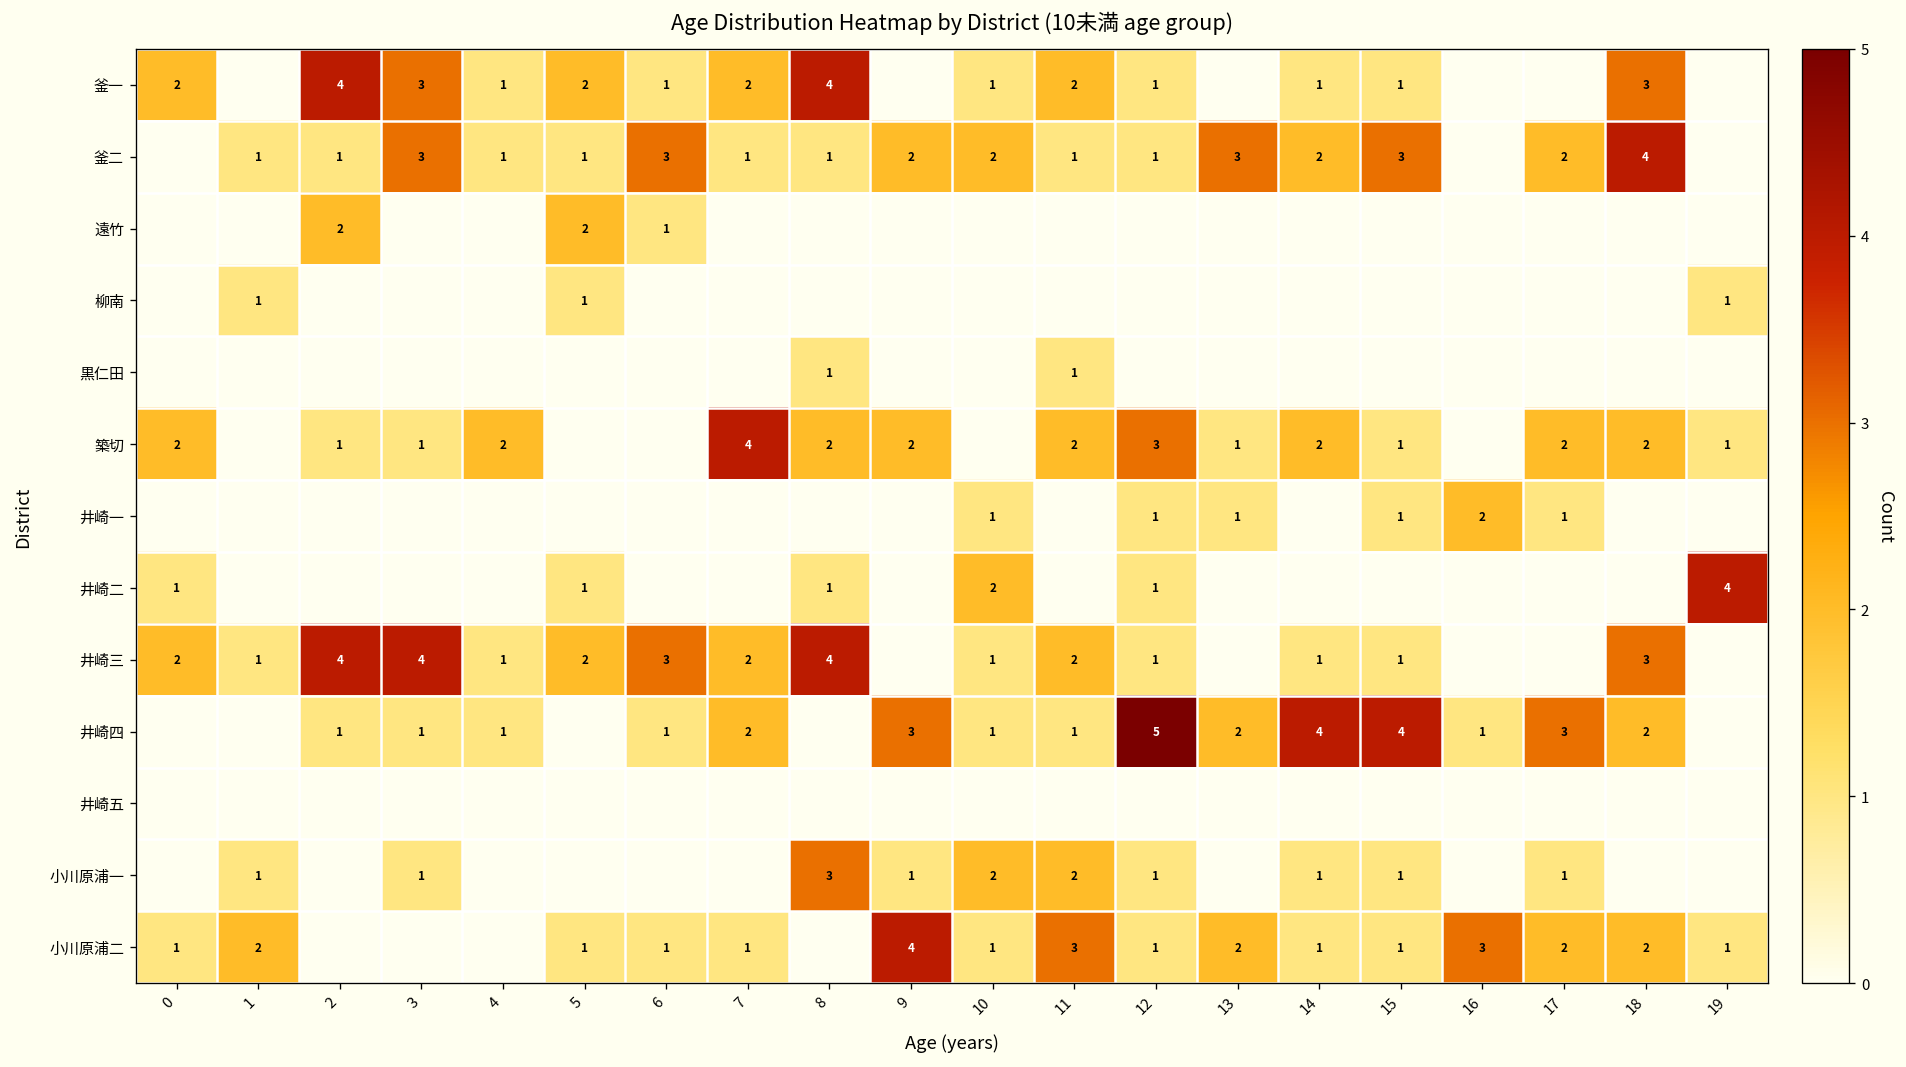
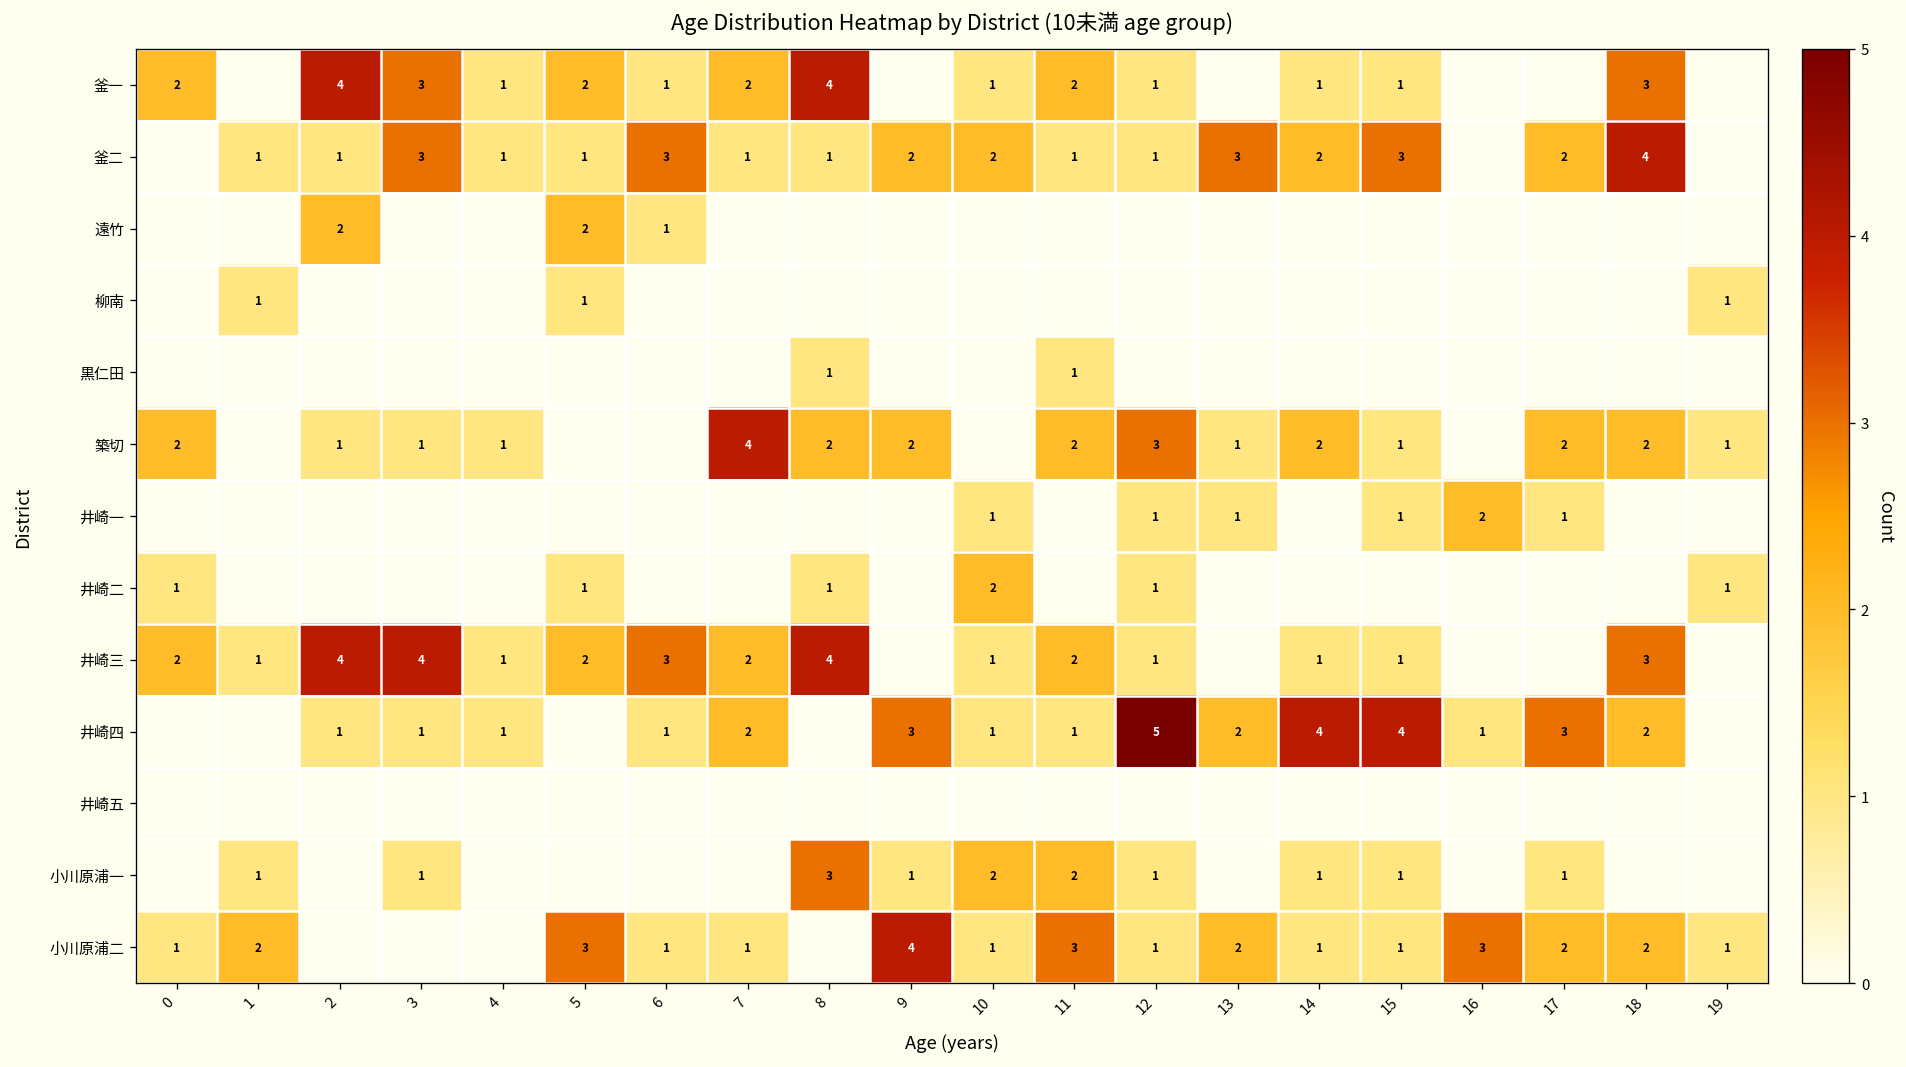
  {
    "釜一": {
      "0": 2,
      "2": 4,
      "3": 3,
      "4": 1,
      "5": 2,
      "6": 1,
      "7": 2,
      "8": 4,
      "10": 1,
      "11": 2,
      "12": 1,
      "14": 1,
      "15": 1,
      "18": 3
    },
    "釜二": {
      "1": 1,
      "2": 1,
      "3": 3,
      "4": 1,
      "5": 1,
      "6": 3,
      "7": 1,
      "8": 1,
      "9": 2,
      "10": 2,
      "11": 1,
      "12": 1,
      "13": 3,
      "14": 2,
      "15": 3,
      "17": 2,
      "18": 4
    },
    "遠竹": {
      "2": 2,
      "5": 2,
      "6": 1
    },
    "柳南": {
      "1": 1,
      "5": 1,
      "19": 1
    },
    "黒仁田": {
      "8": 1,
      "11": 1
    },
    "築切": {
      "0": 2,
      "2": 1,
      "3": 1,
-     "4": 2,
+     "4": 1,
      "7": 4,
      "8": 2,
      "9": 2,
      "11": 2,
      "12": 3,
      "13": 1,
      "14": 2,
      "15": 1,
      "17": 2,
      "18": 2,
      "19": 1
    },
    "井崎一": {
      "10": 1,
      "12": 1,
      "13": 1,
      "15": 1,
      "16": 2,
      "17": 1
    },
    "井崎二": {
      "0": 1,
      "5": 1,
      "8": 1,
      "10": 2,
      "12": 1,
-     "19": 4
+     "19": 1
    },
    "井崎三": {
      "0": 2,
      "1": 1,
      "2": 4,
      "3": 4,
      "4": 1,
      "5": 2,
      "6": 3,
      "7": 2,
      "8": 4,
      "10": 1,
      "11": 2,
      "12": 1,
      "14": 1,
      "15": 1,
      "18": 3
    },
    "井崎四": {
      "2": 1,
      "3": 1,
      "4": 1,
      "6": 1,
      "7": 2,
      "9": 3,
      "10": 1,
      "11": 1,
      "12": 5,
      "13": 2,
      "14": 4,
      "15": 4,
      "16": 1,
      "17": 3,
      "18": 2
    },
    "小川原浦一": {
      "1": 1,
      "3": 1,
      "8": 3,
      "9": 1,
      "10": 2,
      "11": 2,
      "12": 1,
      "14": 1,
      "15": 1,
      "17": 1
    },
    "小川原浦二": {
      "0": 1,
      "1": 2,
-     "5": 1,
+     "5": 3,
      "6": 1,
      "7": 1,
      "9": 4,
      "10": 1,
      "11": 3,
      "12": 1,
      "13": 2,
      "14": 1,
      "15": 1,
      "16": 3,
      "17": 2,
      "18": 2,
      "19": 1
    }
  }
